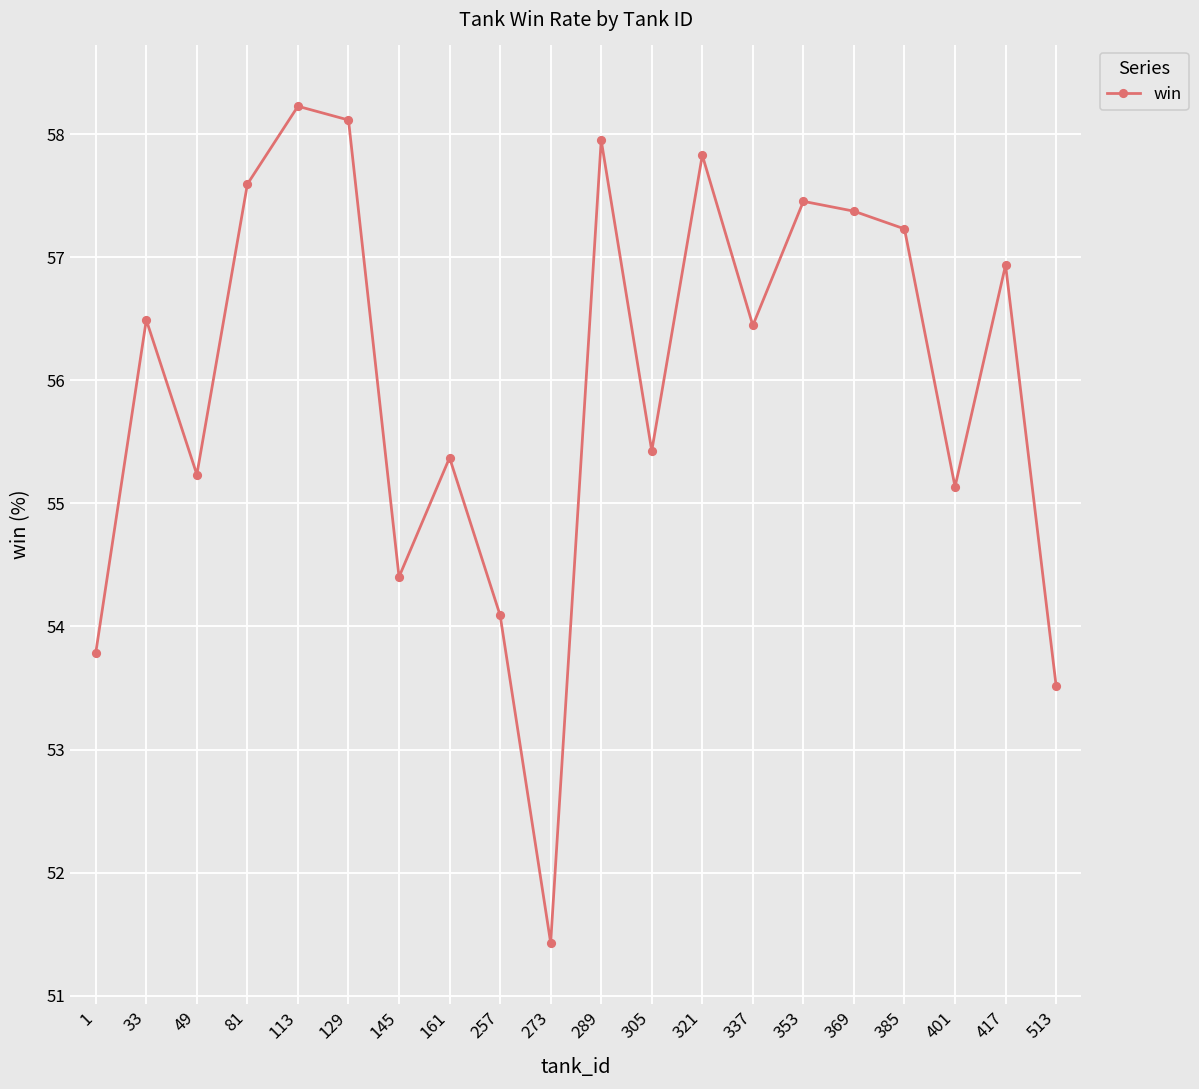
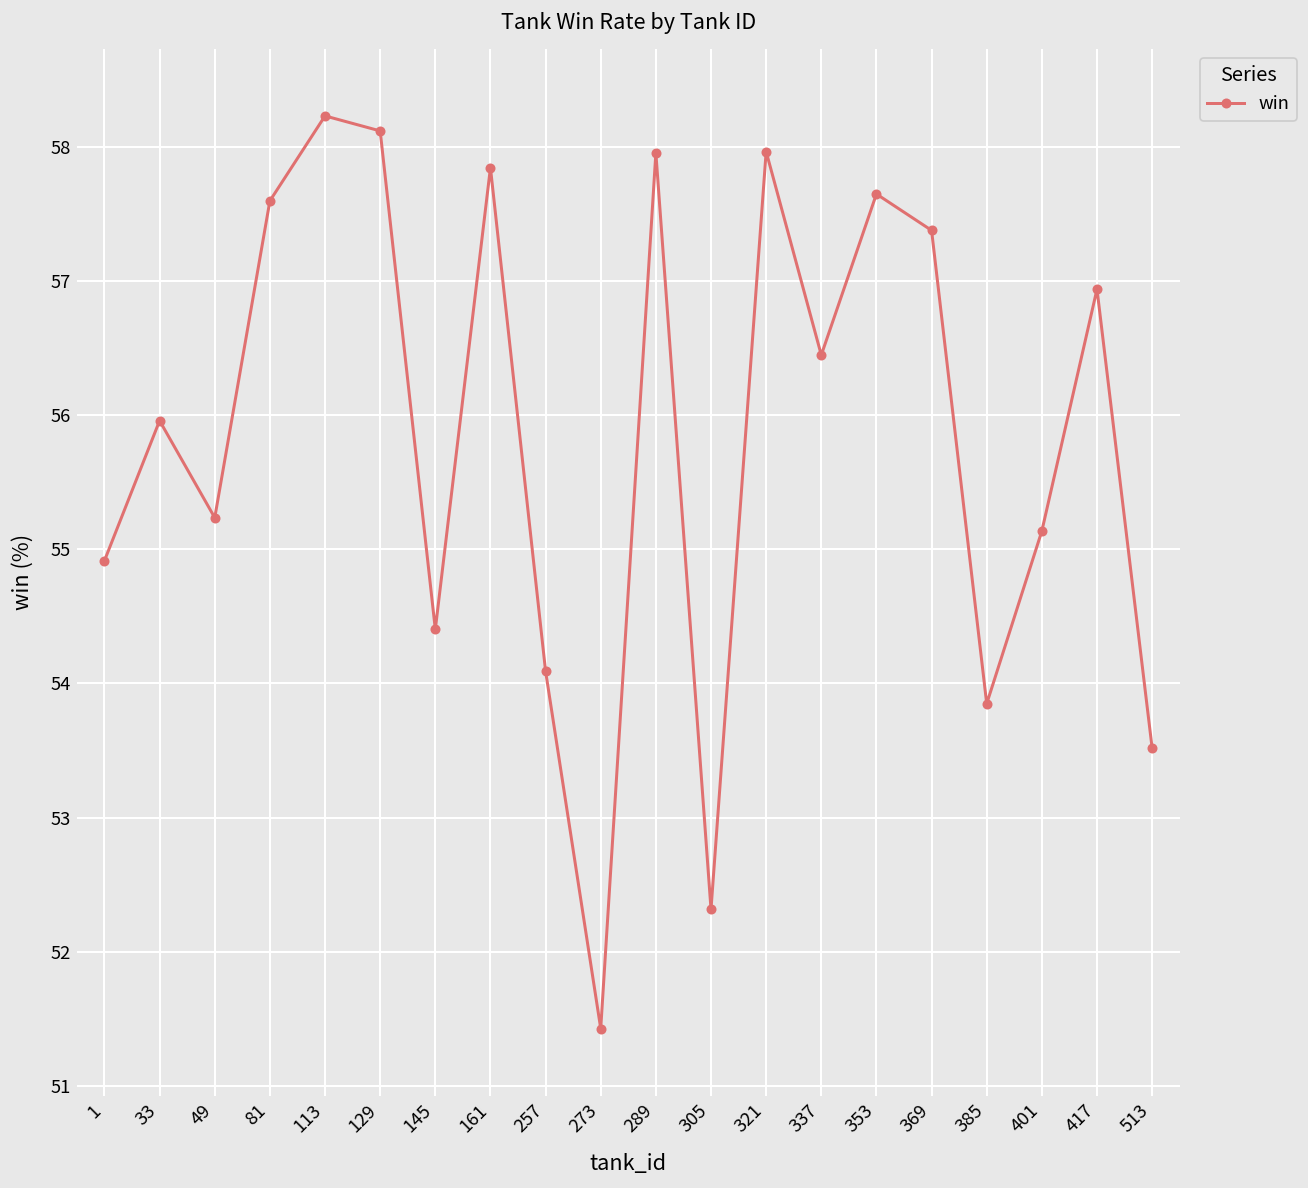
  {
-   "1": 53.79,
-   "33": 56.49,
+   "1": 54.92,
+   "33": 55.96,
    "49": 55.24,
    "81": 57.60,
    "113": 58.23,
    "129": 58.12,
    "145": 54.40,
-   "161": 55.37,
+   "161": 57.84,
    "257": 54.09,
    "273": 51.43,
    "289": 57.95,
-   "305": 55.43,
-   "321": 57.83,
+   "305": 52.32,
+   "321": 57.96,
    "337": 56.45,
-   "353": 57.46,
+   "353": 57.65,
    "369": 57.38,
-   "385": 57.23,
+   "385": 53.85,
    "401": 55.14,
    "417": 56.94,
    "513": 53.52
  }
